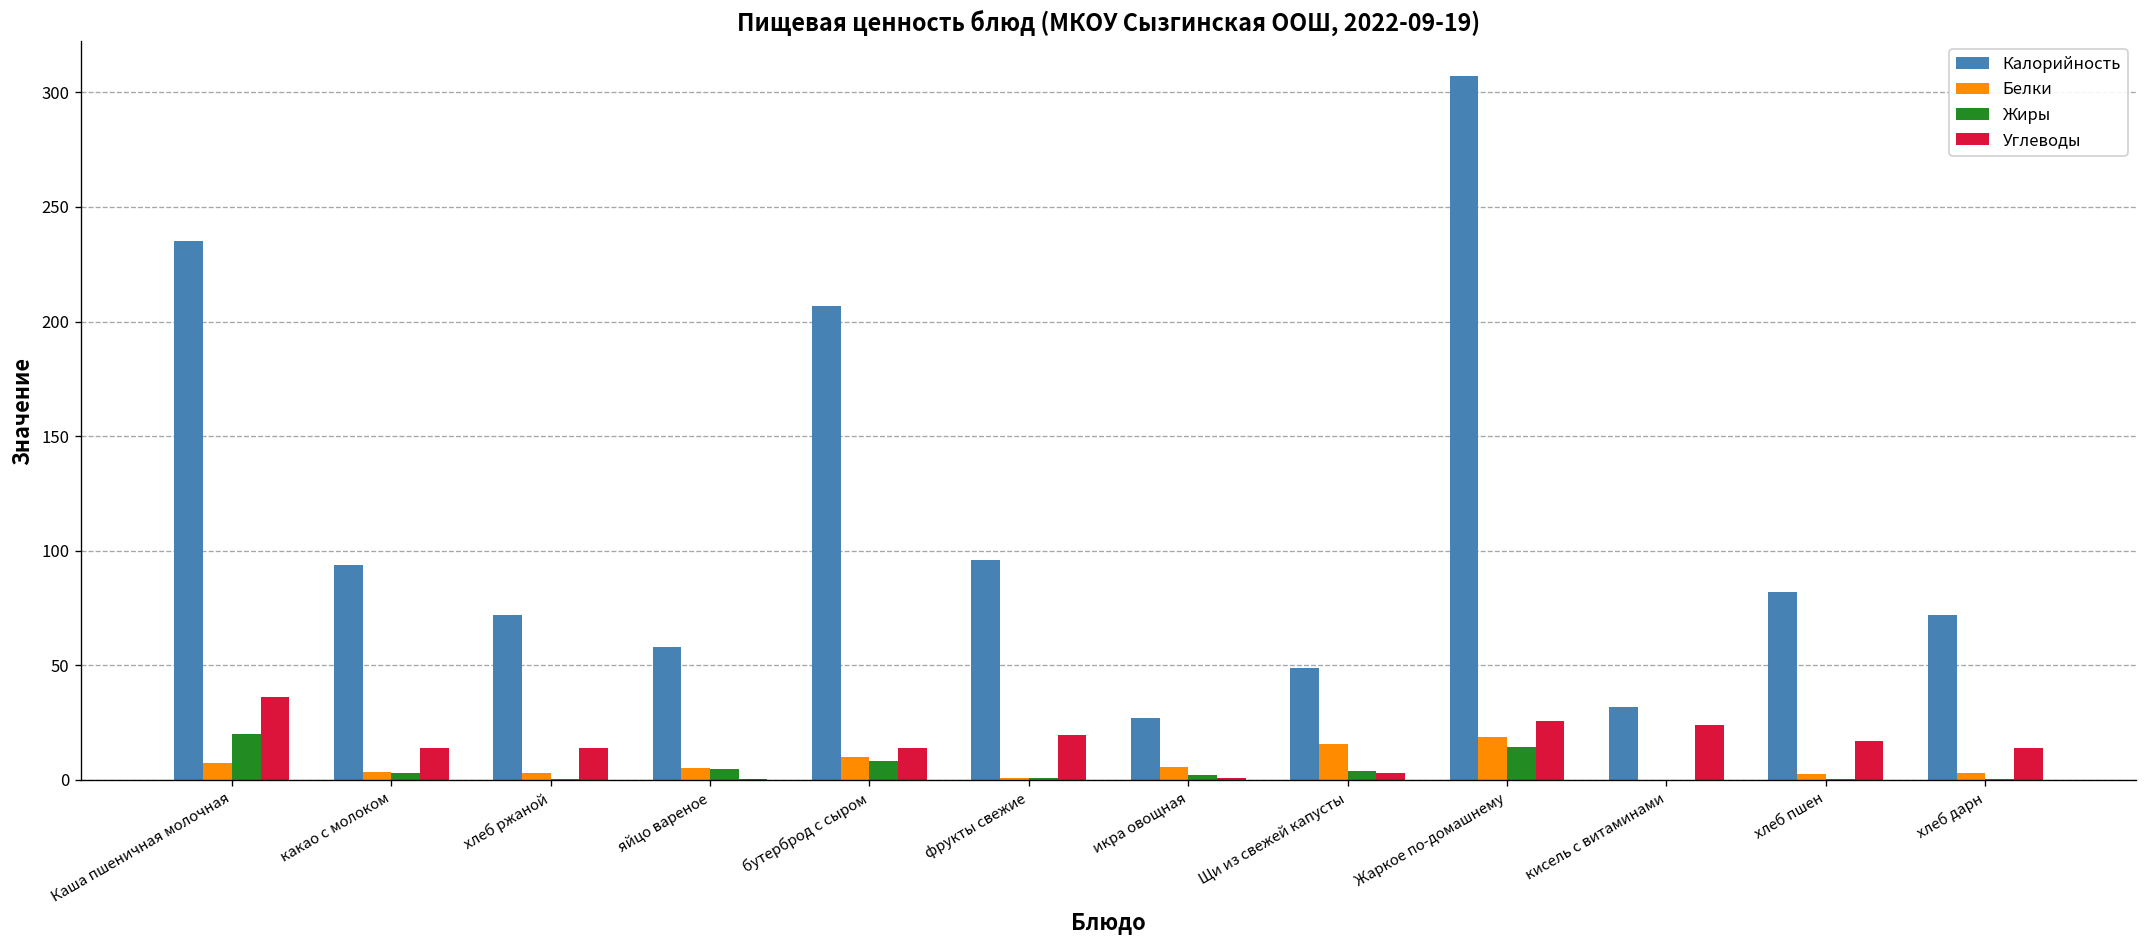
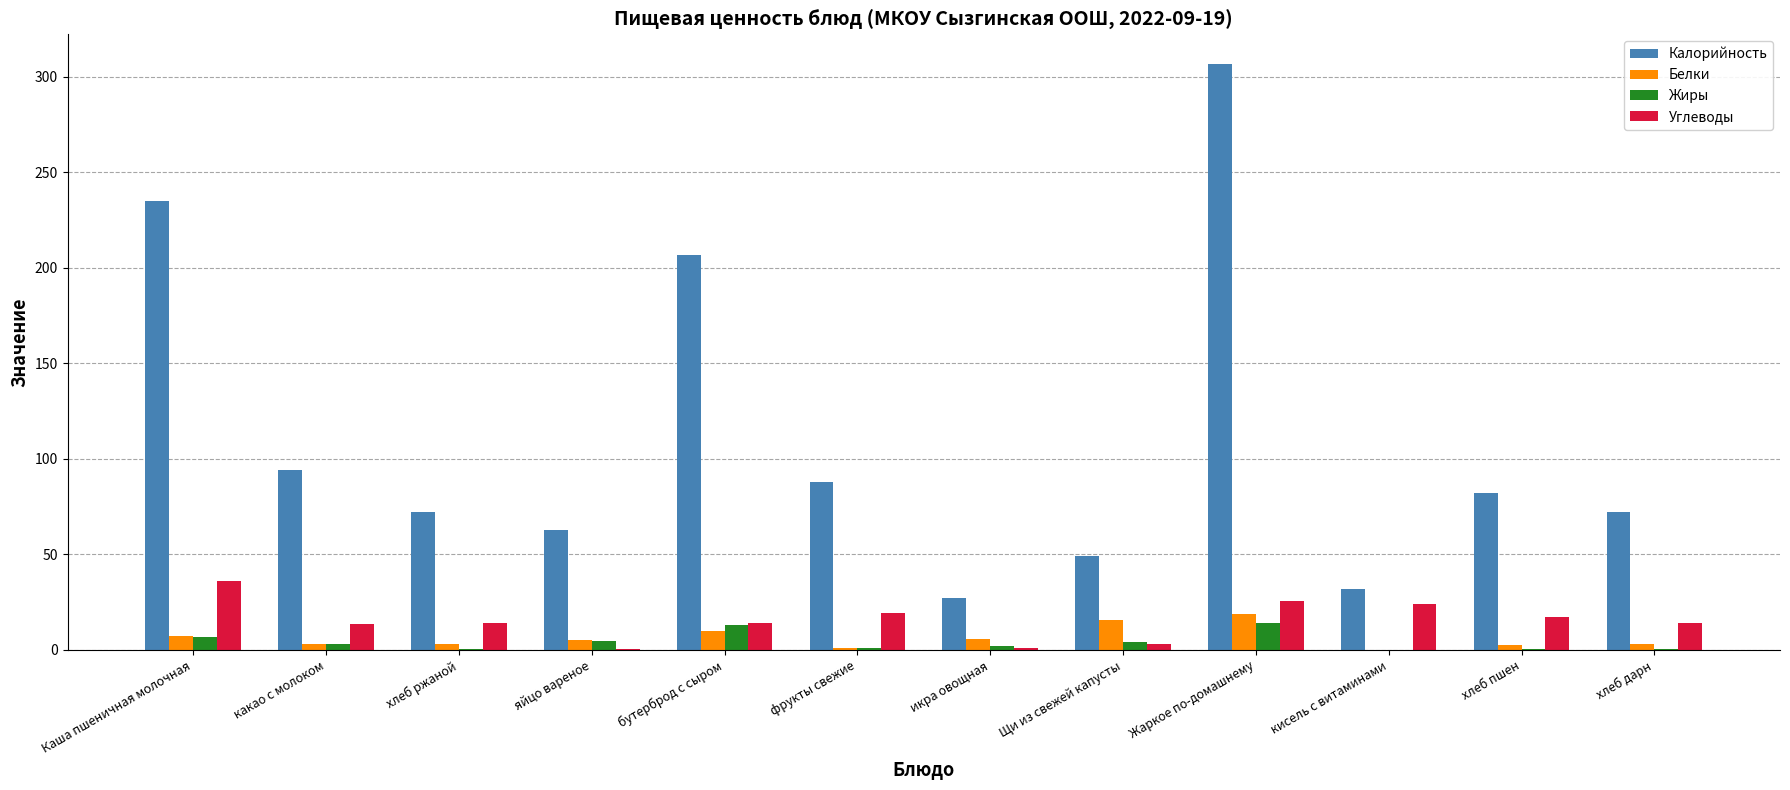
  {
    "Калорийность": {
      "Каша пшеничная молочная": 235,
      "какао с молоком": 94,
      "хлеб ржаной": 72,
-     "яйцо вареное": 58,
+     "яйцо вареное": 63,
      "бутерброд с сыром": 207,
-     "фрукты свежие": 96,
+     "фрукты свежие": 88,
      "икра овощная": 27,
      "Щи из свежей капусты": 49,
      "Жаркое по-домашнему": 307,
      "кисель с витаминами": 32,
      "хлеб пшен": 82,
      "хлеб дарн": 72
    },
    "Белки": {
      "Каша пшеничная молочная": 8,
      "какао с молоком": 3,
      "хлеб ржаной": 3,
      "яйцо вареное": 5,
      "бутерброд с сыром": 10,
      "икра овощная": 6,
      "Щи из свежей капусты": 16,
      "Жаркое по-домашнему": 19,
      "кисель с витаминами": 0,
      "хлеб пшен": 3,
      "хлеб дарн": 3
    },
    "Жиры": {
-     "Каша пшеничная молочная": 20,
+     "Каша пшеничная молочная": 7,
      "какао с молоком": 3,
      "яйцо вареное": 5,
-     "бутерброд с сыром": 8,
+     "бутерброд с сыром": 13,
      "икра овощная": 2,
      "Щи из свежей капусты": 4,
      "Жаркое по-домашнему": 14,
      "кисель с витаминами": 0
    },
    "Углеводы": {
      "Каша пшеничная молочная": 36,
      "какао с молоком": 14,
      "хлеб ржаной": 14,
      "бутерброд с сыром": 14,
      "фрукты свежие": 20,
      "Щи из свежей капусты": 3,
      "Жаркое по-домашнему": 26,
      "кисель с витаминами": 24,
      "хлеб пшен": 17,
      "хлеб дарн": 14
    }
  }
